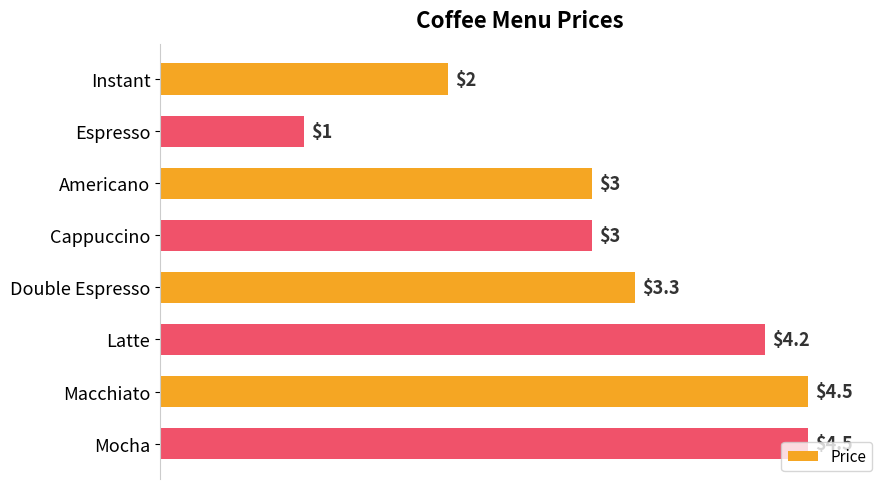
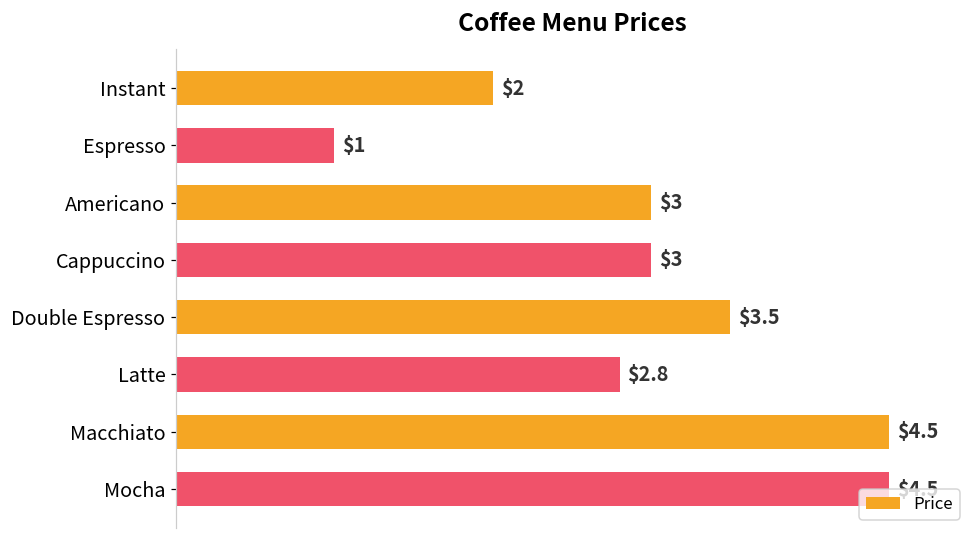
  {
    "Instant": "$2",
    "Espresso": "$1",
    "Americano": "$3",
    "Cappuccino": "$3",
-   "Double Espresso": "$3.3",
-   "Latte": "$4.2",
+   "Double Espresso": "$3.5",
+   "Latte": "$2.8",
    "Macchiato": "$4.5"
  }
